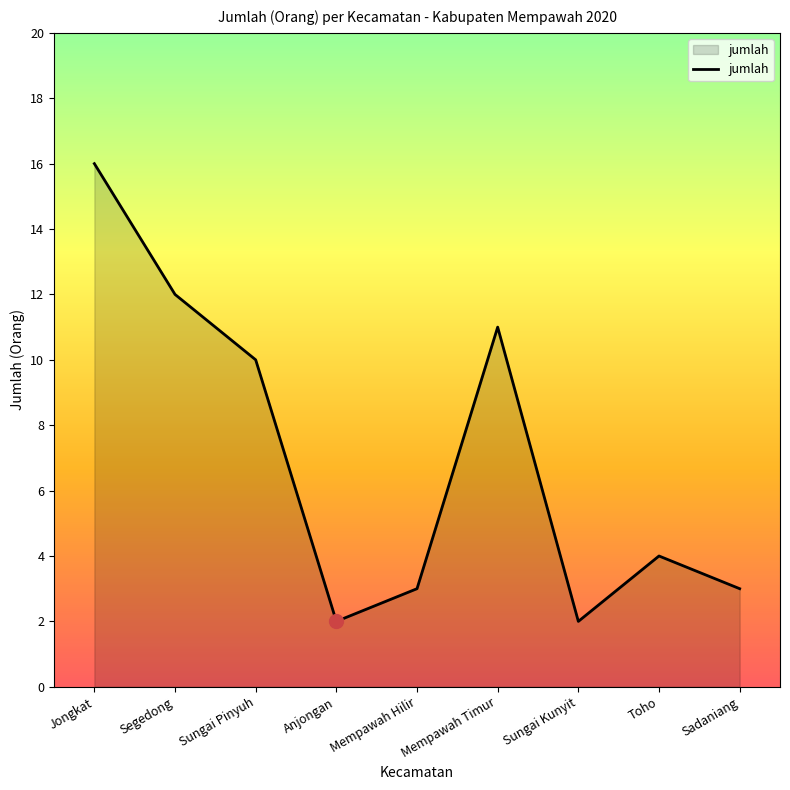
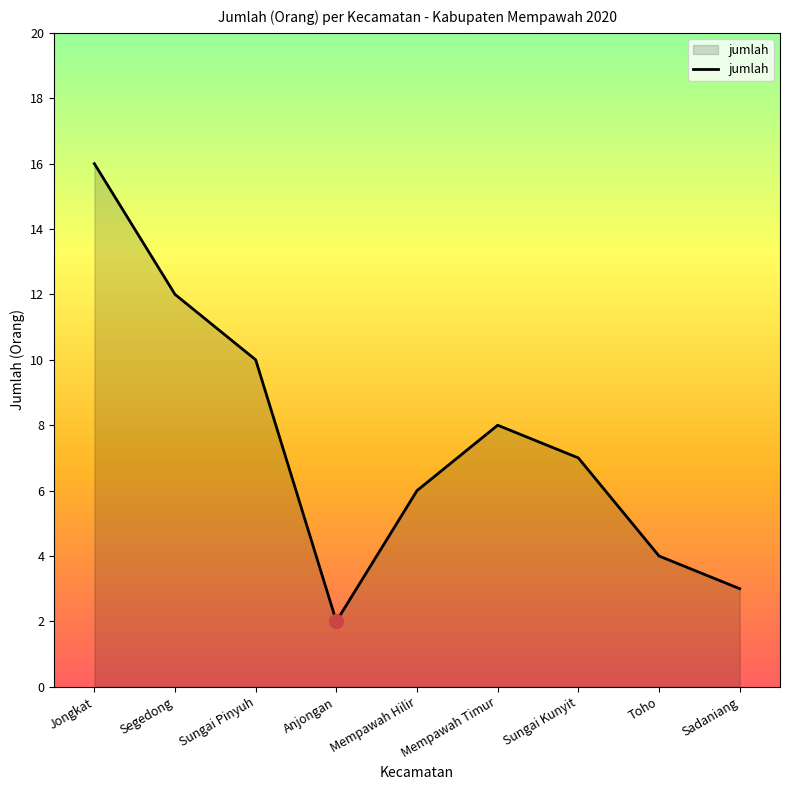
  {
    "jumlah": {
      "Jongkat": 16,
      "Segedong": 12,
      "Sungai Pinyuh": 10,
-     "Mempawah Hilir": 3,
-     "Mempawah Timur": 11,
-     "Sungai Kunyit": 2,
+     "Mempawah Hilir": 6,
+     "Mempawah Timur": 8,
+     "Sungai Kunyit": 7,
      "Toho": 4,
      "Sadaniang": 3
    }
  }
